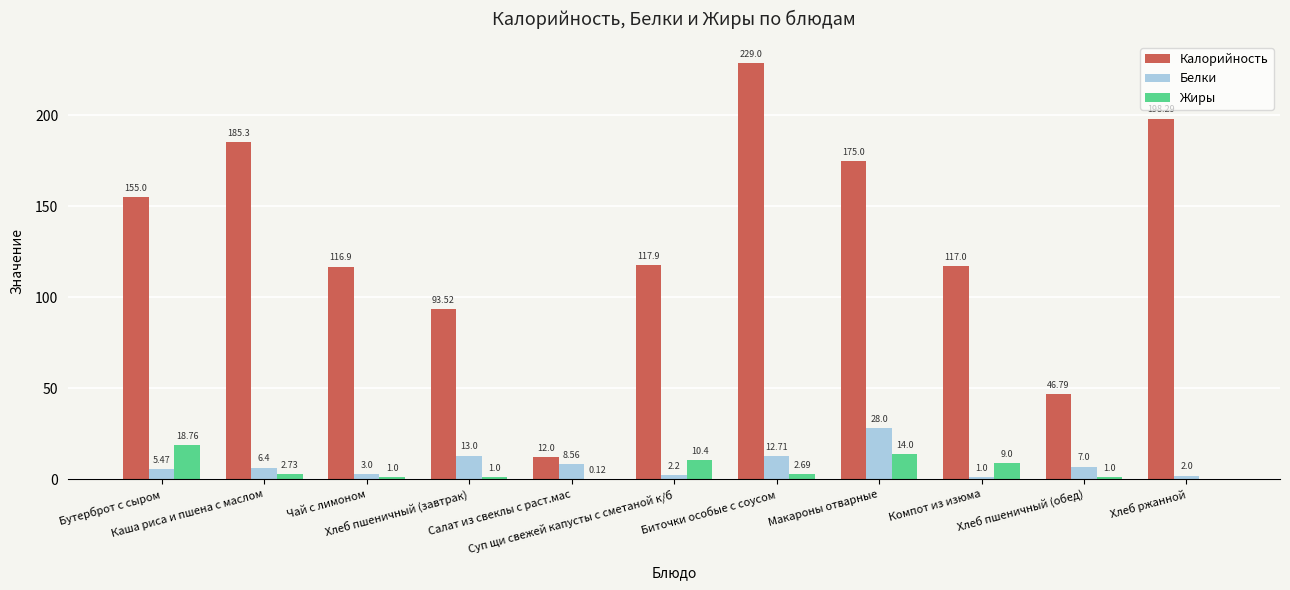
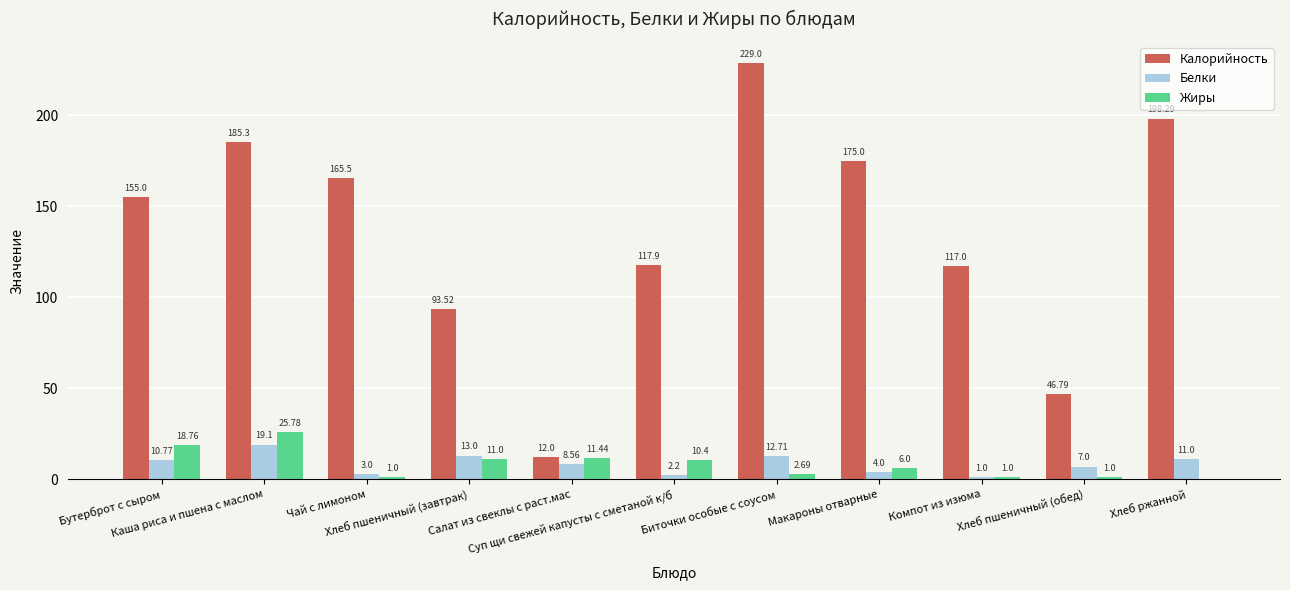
  {
    "Калорийность": {
      "Бутерброт с сыром": 155.0,
      "Каша риса и пшена с маслом": 185.3,
-     "Чай с лимоном": 116.9,
+     "Чай с лимоном": 165.5,
      "Хлеб пшеничный (завтрак)": 93.52,
      "Салат из свеклы с раст.мас": 12.0,
      "Суп щи свежей капусты с сметаной к/б": 117.9,
      "Биточки особые с соусом": 229.0,
      "Макароны отварные": 175.0,
      "Компот из изюма": 117.0,
      "Хлеб пшеничный (обед)": 46.79
    },
    "Белки": {
-     "Бутерброт с сыром": 5.47,
-     "Каша риса и пшена с маслом": 6.4,
+     "Бутерброт с сыром": 10.77,
+     "Каша риса и пшена с маслом": 19.1,
      "Чай с лимоном": 3.0,
      "Хлеб пшеничный (завтрак)": 13.0,
      "Салат из свеклы с раст.мас": 8.56,
      "Суп щи свежей капусты с сметаной к/б": 2.2,
      "Биточки особые с соусом": 12.71,
-     "Макароны отварные": 28.0,
+     "Макароны отварные": 4.0,
      "Компот из изюма": 1.0,
      "Хлеб пшеничный (обед)": 7.0,
-     "Хлеб ржанной": 2.0
+     "Хлеб ржанной": 11.0
    },
    "Жиры": {
      "Бутерброт с сыром": 18.76,
-     "Каша риса и пшена с маслом": 2.73,
+     "Каша риса и пшена с маслом": 25.78,
      "Чай с лимоном": 1.0,
-     "Хлеб пшеничный (завтрак)": 1.0,
-     "Салат из свеклы с раст.мас": 0.12,
+     "Хлеб пшеничный (завтрак)": 11.0,
+     "Салат из свеклы с раст.мас": 11.44,
      "Суп щи свежей капусты с сметаной к/б": 10.4,
      "Биточки особые с соусом": 2.69,
-     "Макароны отварные": 14.0,
-     "Компот из изюма": 9.0,
+     "Макароны отварные": 6.0,
+     "Компот из изюма": 1.0,
      "Хлеб пшеничный (обед)": 1.0
    }
  }
